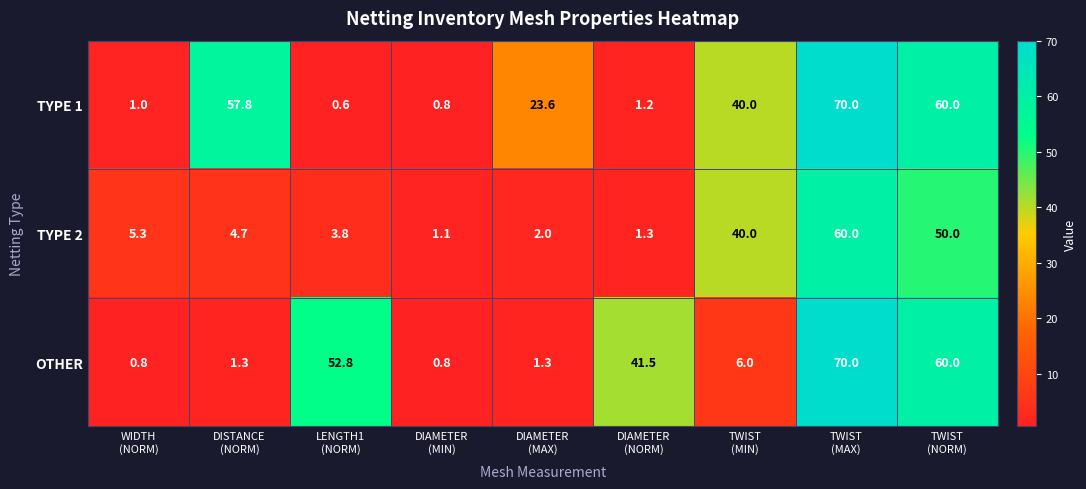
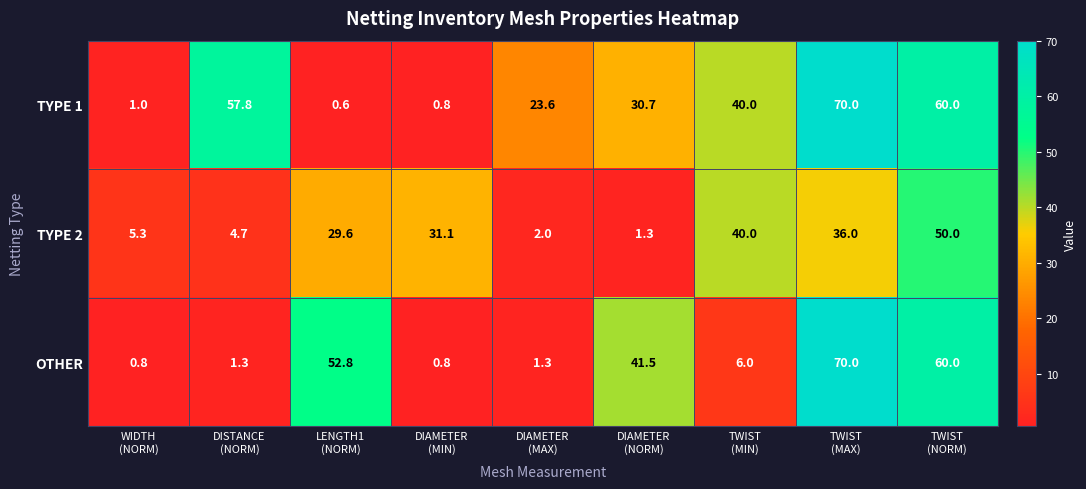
  {
    "TYPE 1": {
      "WIDTH (NORM)": 1.0,
      "DISTANCE (NORM)": 57.8,
      "LENGTH1 (NORM)": 0.6,
      "DIAMETER (MIN)": 0.8,
      "DIAMETER (MAX)": 23.6,
-     "DIAMETER (NORM)": 1.2,
+     "DIAMETER (NORM)": 30.7,
      "TWIST (MIN)": 40.0,
      "TWIST (MAX)": 70.0,
      "TWIST (NORM)": 60.0
    },
    "TYPE 2": {
      "WIDTH (NORM)": 5.3,
      "DISTANCE (NORM)": 4.7,
-     "LENGTH1 (NORM)": 3.8,
-     "DIAMETER (MIN)": 1.1,
+     "LENGTH1 (NORM)": 29.6,
+     "DIAMETER (MIN)": 31.1,
      "DIAMETER (MAX)": 2.0,
      "DIAMETER (NORM)": 1.3,
      "TWIST (MIN)": 40.0,
-     "TWIST (MAX)": 60.0,
+     "TWIST (MAX)": 36.0,
      "TWIST (NORM)": 50.0
    },
    "OTHER": {
      "WIDTH (NORM)": 0.8,
      "DISTANCE (NORM)": 1.3,
      "LENGTH1 (NORM)": 52.8,
      "DIAMETER (MIN)": 0.8,
      "DIAMETER (MAX)": 1.3,
      "DIAMETER (NORM)": 41.5,
      "TWIST (MIN)": 6.0,
      "TWIST (MAX)": 70.0,
      "TWIST (NORM)": 60.0
    }
  }
